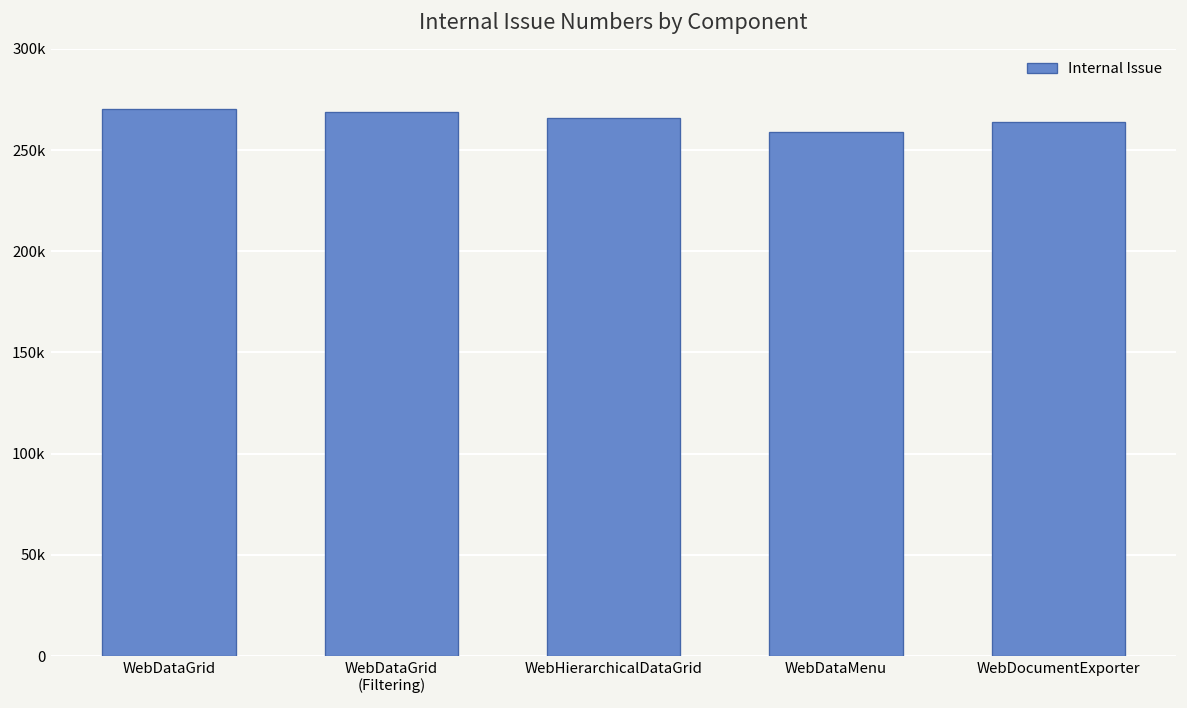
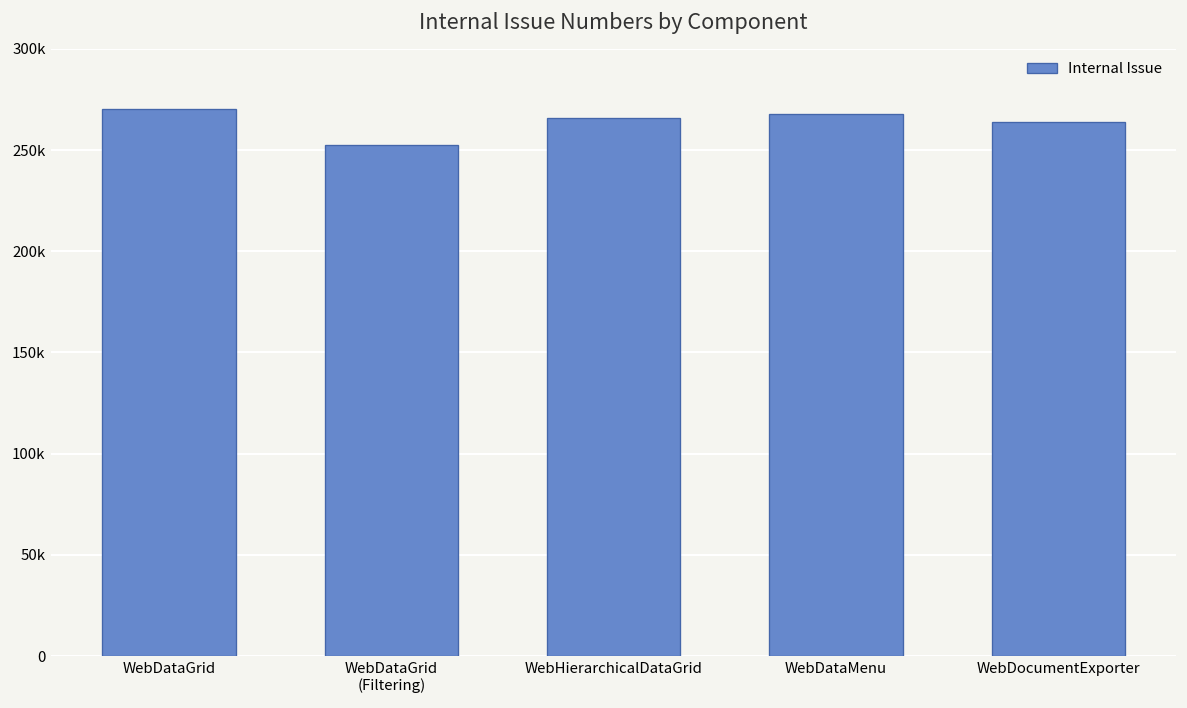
  {
    "WebDataGrid": 270000,
-   "WebDataGrid (Filtering)": 269000,
+   "WebDataGrid (Filtering)": 252000,
    "WebHierarchicalDataGrid": 266000,
-   "WebDataMenu": 259000,
+   "WebDataMenu": 268000,
    "WebDocumentExporter": 264000
  }
